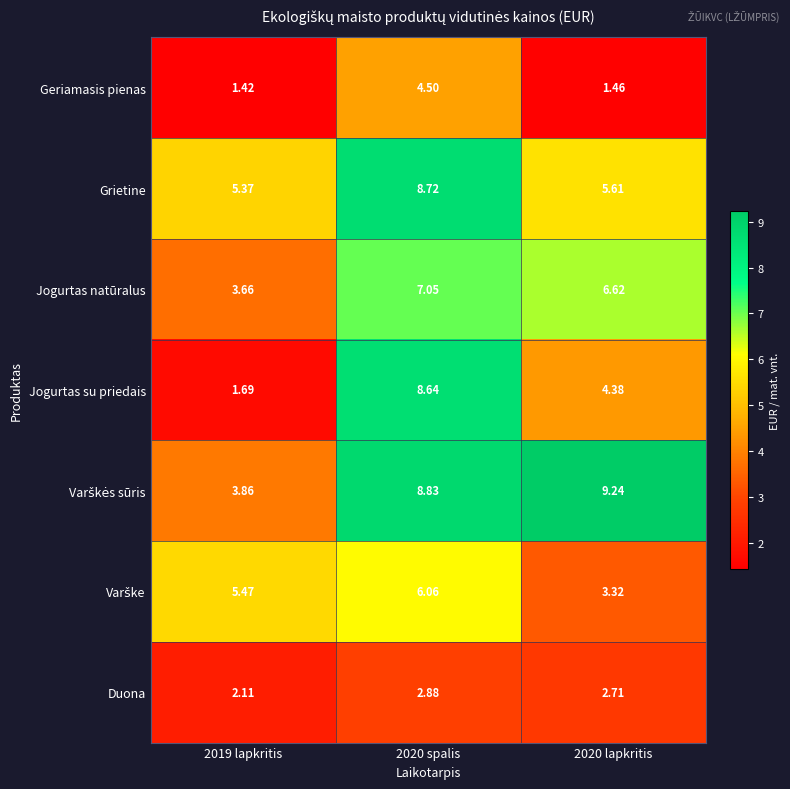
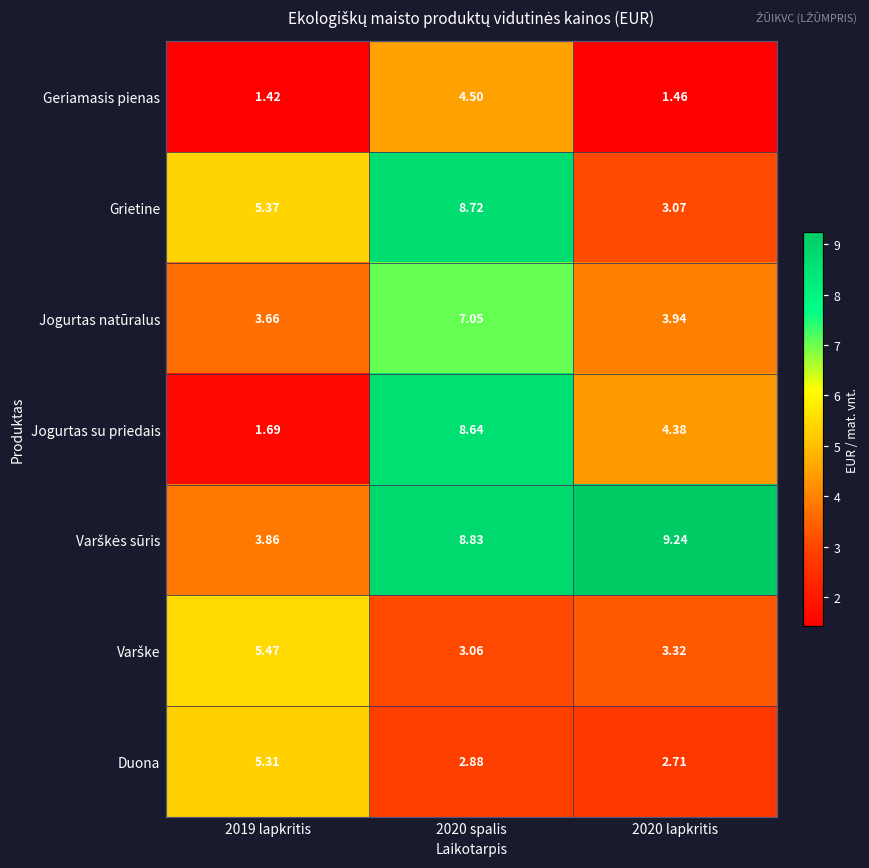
  {
    "Geriamasis pienas": {
      "2019 lapkritis": 1.42,
      "2020 spalis": 4.50,
      "2020 lapkritis": 1.46
    },
    "Grietine": {
      "2019 lapkritis": 5.37,
      "2020 spalis": 8.72,
-     "2020 lapkritis": 5.61
+     "2020 lapkritis": 3.07
    },
    "Jogurtas natūralus": {
      "2019 lapkritis": 3.66,
      "2020 spalis": 7.05,
-     "2020 lapkritis": 6.62
+     "2020 lapkritis": 3.94
    },
    "Jogurtas su priedais": {
      "2019 lapkritis": 1.69,
      "2020 spalis": 8.64,
      "2020 lapkritis": 4.38
    },
    "Varškės sūris": {
      "2019 lapkritis": 3.86,
      "2020 spalis": 8.83,
      "2020 lapkritis": 9.24
    },
    "Varške": {
      "2019 lapkritis": 5.47,
-     "2020 spalis": 6.06,
+     "2020 spalis": 3.06,
      "2020 lapkritis": 3.32
    },
    "Duona": {
-     "2019 lapkritis": 2.11,
+     "2019 lapkritis": 5.31,
      "2020 spalis": 2.88,
      "2020 lapkritis": 2.71
    }
  }
